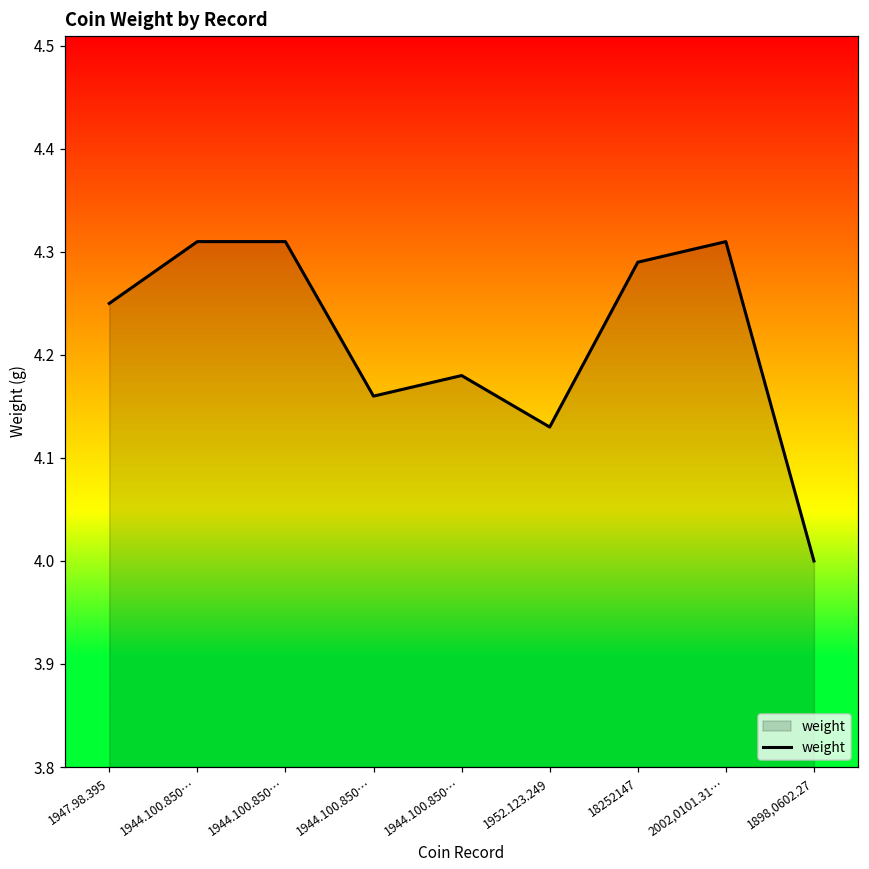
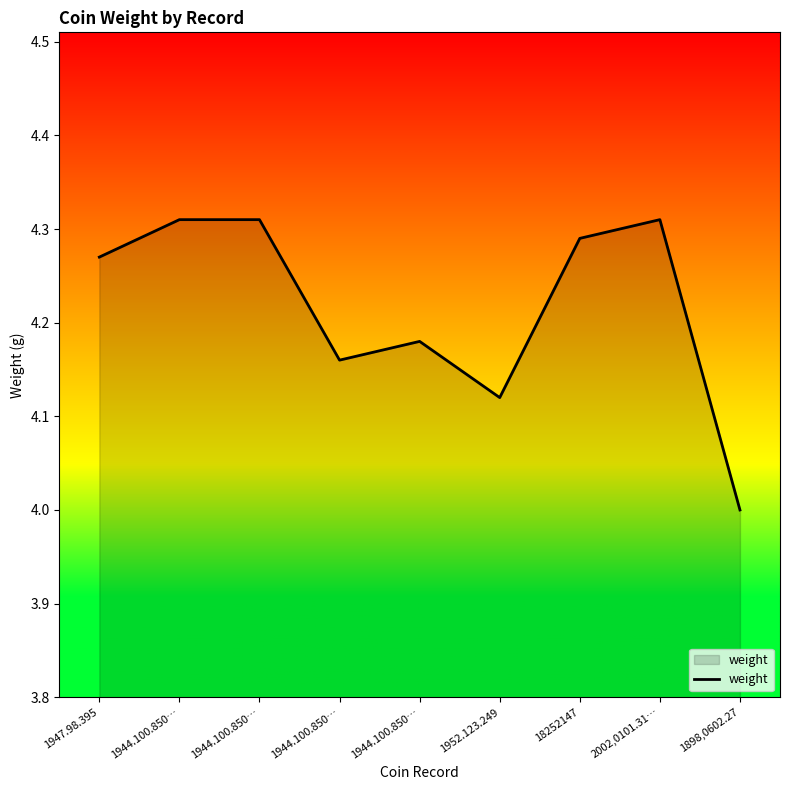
  {
-   "1947.98.395": 4.25,
-   "1952.123.249": 4.13,
+   "1947.98.395": 4.27,
+   "1952.123.249": 4.12,
    "18252147": 4.29,
    "2002,0101.31…": 4.31,
    "1898,0602.27": 4.00
  }
